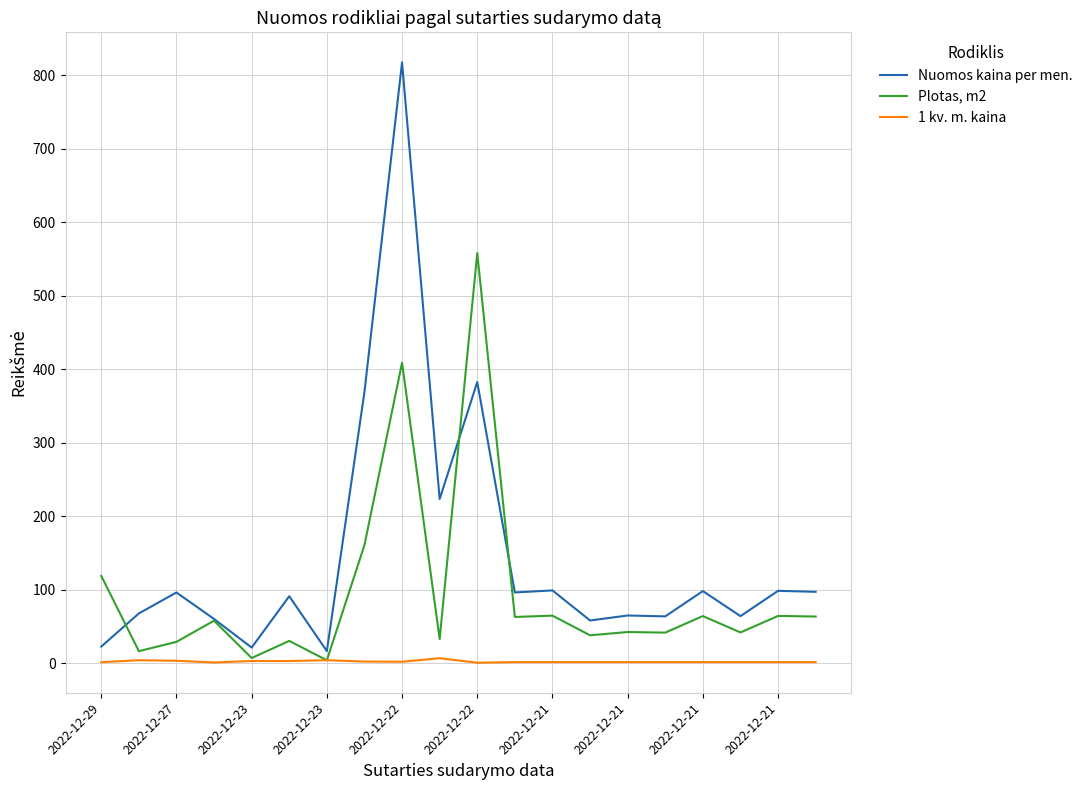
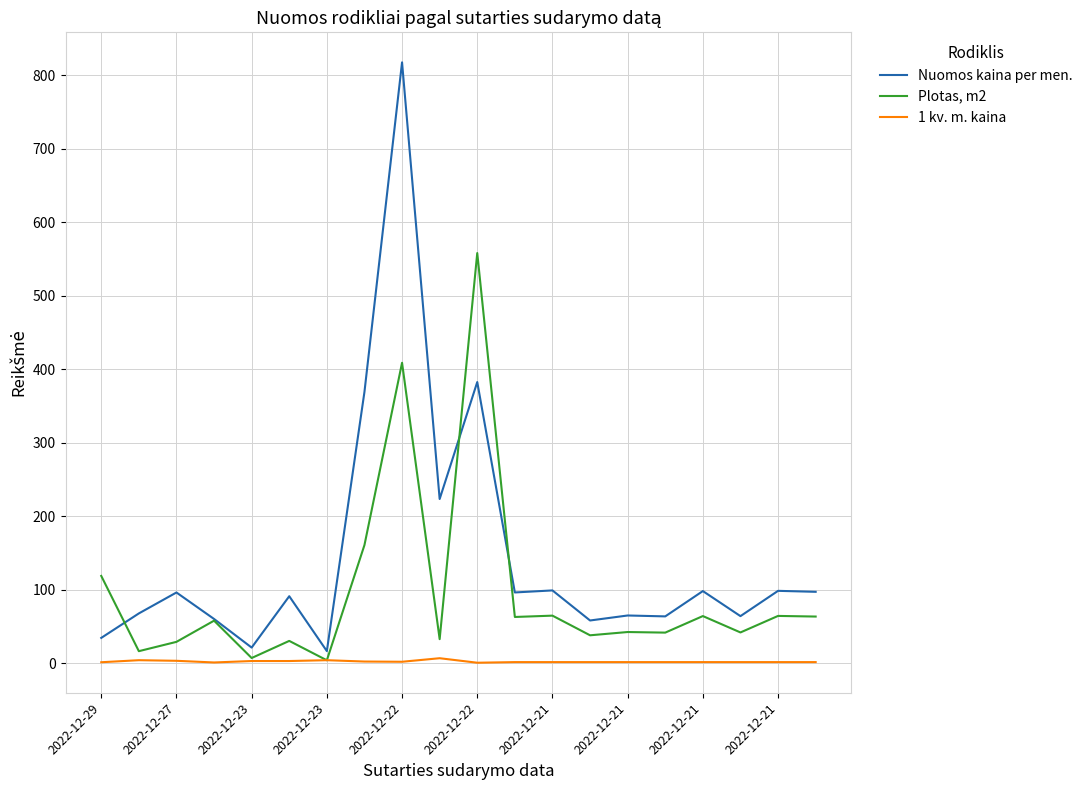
  {
    "Nuomos kaina per men.": {
-     "2022-12-29": 20
+     "2022-12-29": 30
    },
    "Plotas, m2": {
      "2022-12-29": 120
    },
    "1 kv. m. kaina": {
      "2022-12-29": 0
    }
  }
